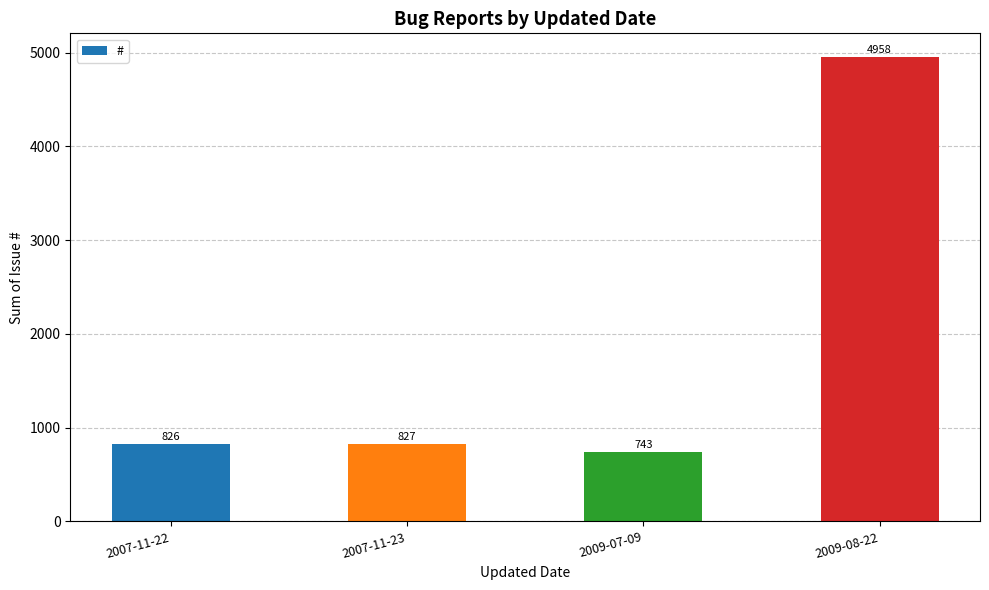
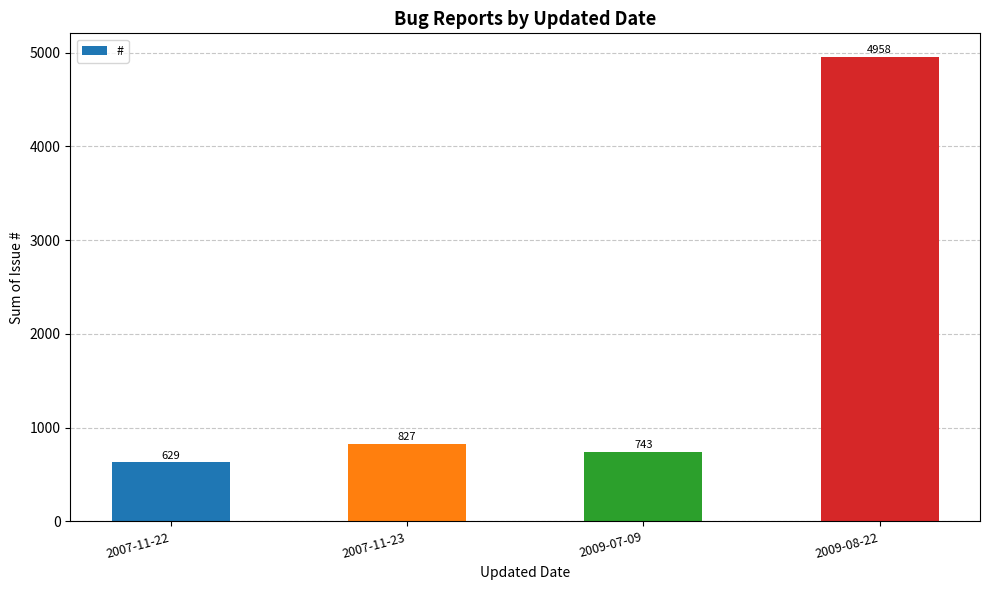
  {
-   "2007-11-22": 826,
+   "2007-11-22": 629,
    "2007-11-23": 827,
    "2009-07-09": 743,
    "2009-08-22": 4958
  }
